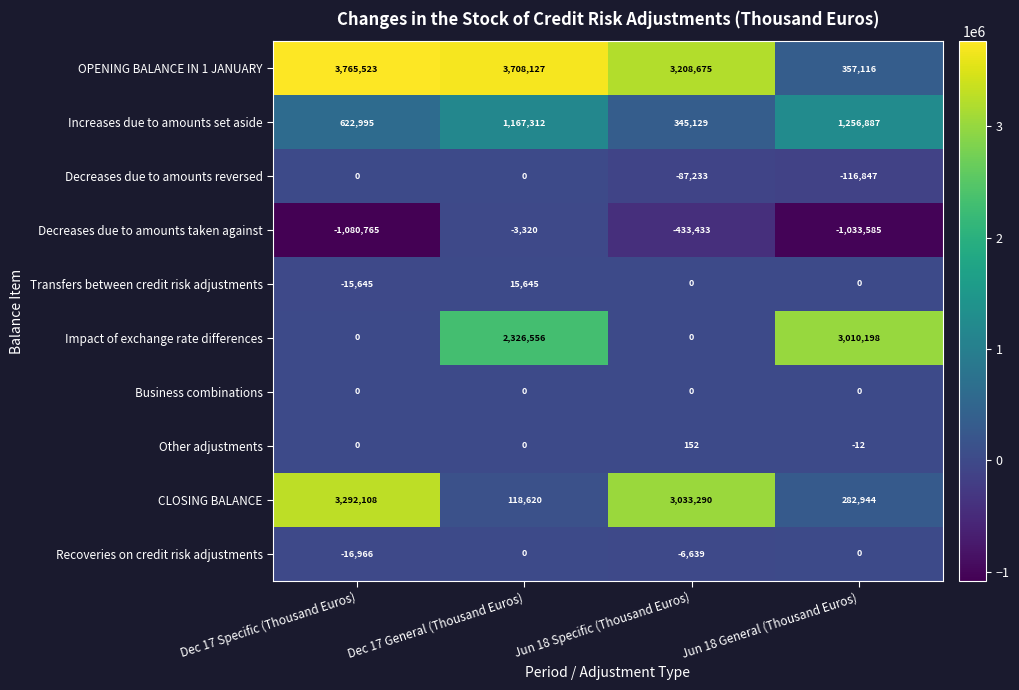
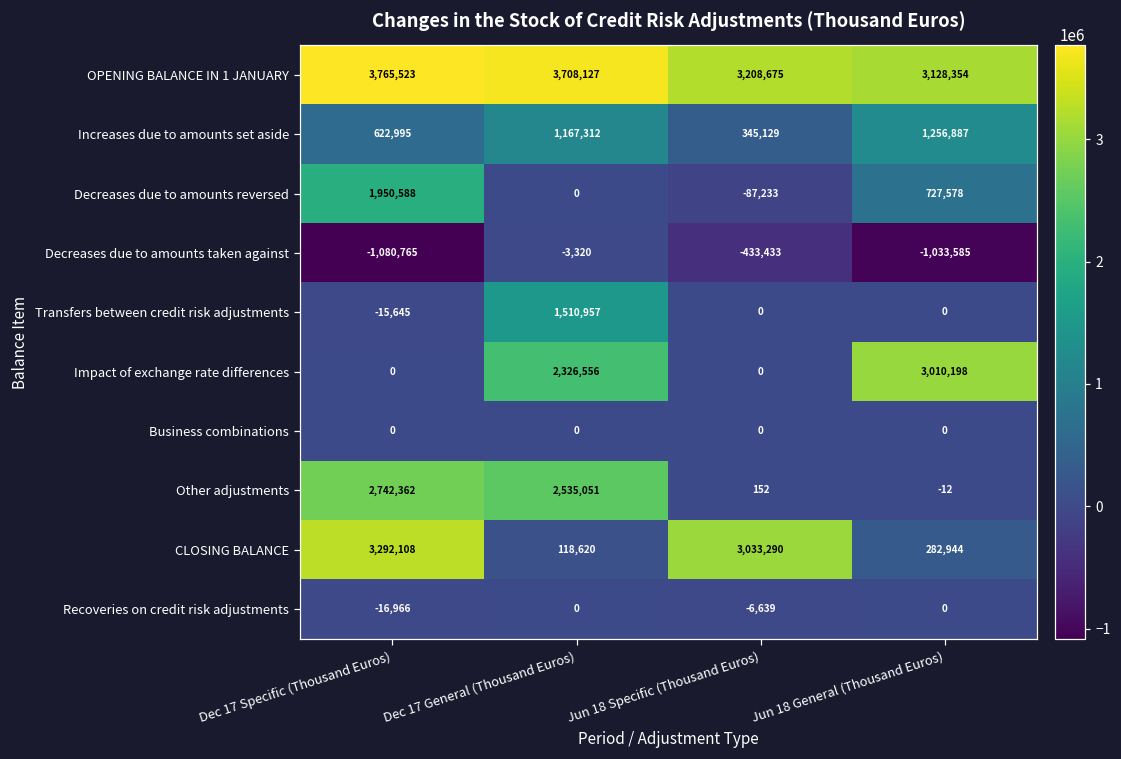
  {
    "OPENING BALANCE IN 1 JANUARY": {
      "Dec 17 Specific (Thousand Euros)": "3,765,523",
      "Dec 17 General (Thousand Euros)": "3,708,127",
      "Jun 18 Specific (Thousand Euros)": "3,208,675",
-     "Jun 18 General (Thousand Euros)": "357,116"
+     "Jun 18 General (Thousand Euros)": "3,128,354"
    },
    "Increases due to amounts set aside": {
      "Dec 17 Specific (Thousand Euros)": "622,995",
      "Dec 17 General (Thousand Euros)": "1,167,312",
      "Jun 18 Specific (Thousand Euros)": "345,129",
      "Jun 18 General (Thousand Euros)": "1,256,887"
    },
    "Decreases due to amounts reversed": {
-     "Dec 17 Specific (Thousand Euros)": "0",
+     "Dec 17 Specific (Thousand Euros)": "1,950,588",
      "Dec 17 General (Thousand Euros)": "0",
      "Jun 18 Specific (Thousand Euros)": "-87,233",
-     "Jun 18 General (Thousand Euros)": "-116,847"
+     "Jun 18 General (Thousand Euros)": "727,578"
    },
    "Decreases due to amounts taken against": {
      "Dec 17 Specific (Thousand Euros)": "-1,080,765",
      "Dec 17 General (Thousand Euros)": "-3,320",
      "Jun 18 Specific (Thousand Euros)": "-433,433",
      "Jun 18 General (Thousand Euros)": "-1,033,585"
    },
    "Transfers between credit risk adjustments": {
      "Dec 17 Specific (Thousand Euros)": "-15,645",
-     "Dec 17 General (Thousand Euros)": "15,645",
+     "Dec 17 General (Thousand Euros)": "1,510,957",
      "Jun 18 Specific (Thousand Euros)": "0",
      "Jun 18 General (Thousand Euros)": "0"
    },
    "Impact of exchange rate differences": {
      "Dec 17 Specific (Thousand Euros)": "0",
      "Dec 17 General (Thousand Euros)": "2,326,556",
      "Jun 18 Specific (Thousand Euros)": "0",
      "Jun 18 General (Thousand Euros)": "3,010,198"
    },
    "Business combinations": {
      "Dec 17 Specific (Thousand Euros)": "0",
      "Dec 17 General (Thousand Euros)": "0",
      "Jun 18 Specific (Thousand Euros)": "0",
      "Jun 18 General (Thousand Euros)": "0"
    },
    "Other adjustments": {
-     "Dec 17 Specific (Thousand Euros)": "0",
-     "Dec 17 General (Thousand Euros)": "0",
+     "Dec 17 Specific (Thousand Euros)": "2,742,362",
+     "Dec 17 General (Thousand Euros)": "2,535,051",
      "Jun 18 Specific (Thousand Euros)": "152",
      "Jun 18 General (Thousand Euros)": "-12"
    },
    "CLOSING BALANCE": {
      "Dec 17 Specific (Thousand Euros)": "3,292,108",
      "Dec 17 General (Thousand Euros)": "118,620",
      "Jun 18 Specific (Thousand Euros)": "3,033,290",
      "Jun 18 General (Thousand Euros)": "282,944"
    },
    "Recoveries on credit risk adjustments": {
      "Dec 17 Specific (Thousand Euros)": "-16,966",
      "Dec 17 General (Thousand Euros)": "0",
      "Jun 18 Specific (Thousand Euros)": "-6,639",
      "Jun 18 General (Thousand Euros)": "0"
    }
  }
